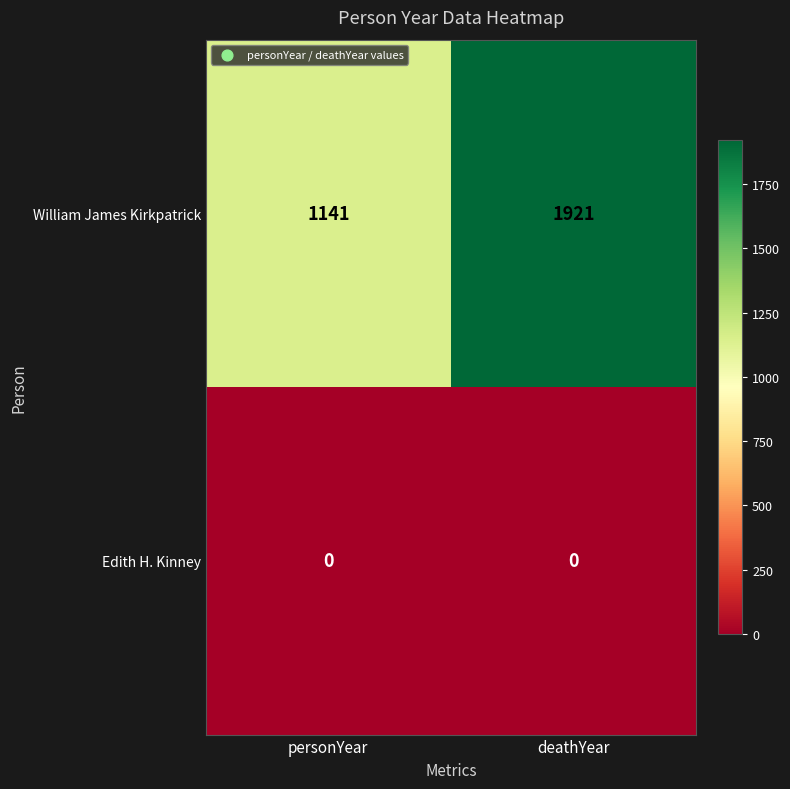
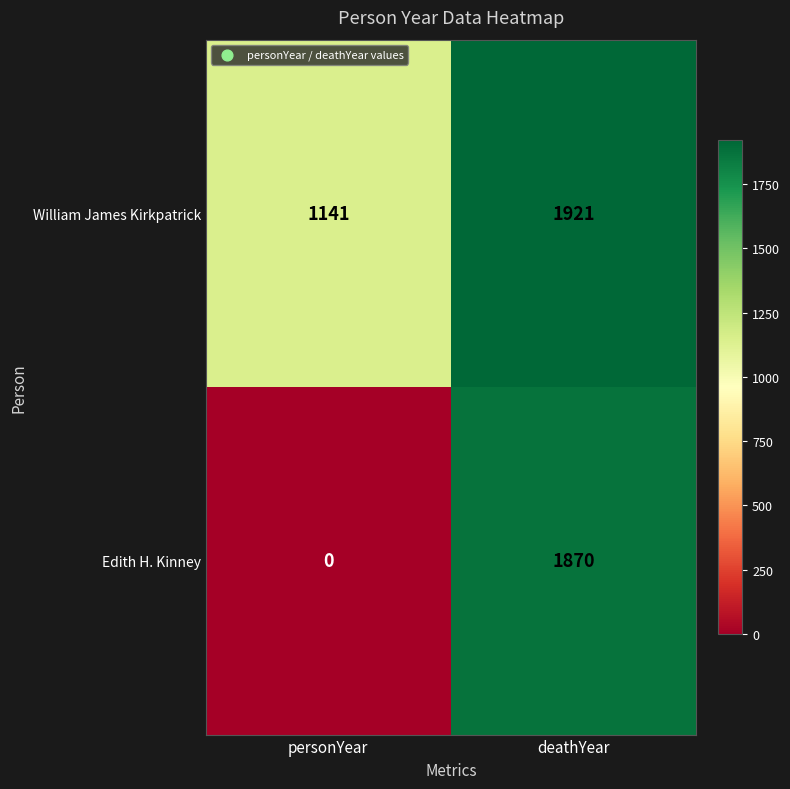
  {
    "William James Kirkpatrick": {
      "personYear": 1141,
      "deathYear": 1921
    },
    "Edith H. Kinney": {
      "personYear": 0,
-     "deathYear": 0
+     "deathYear": 1870
    }
  }
